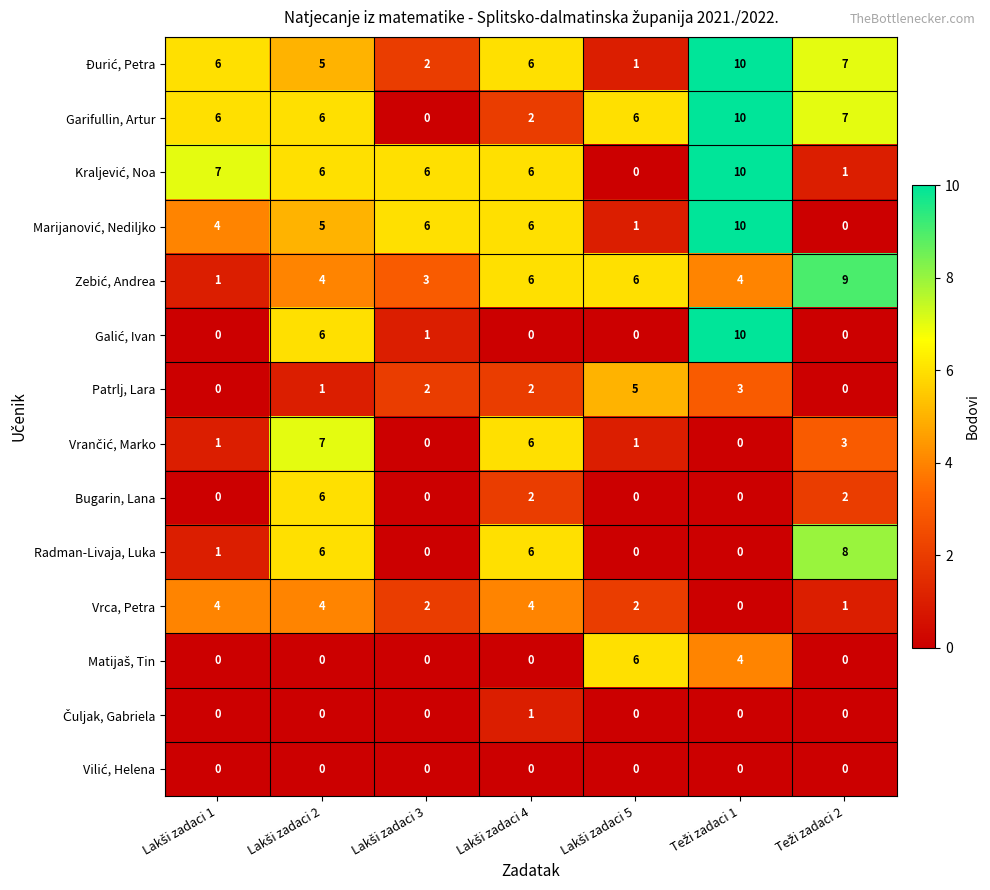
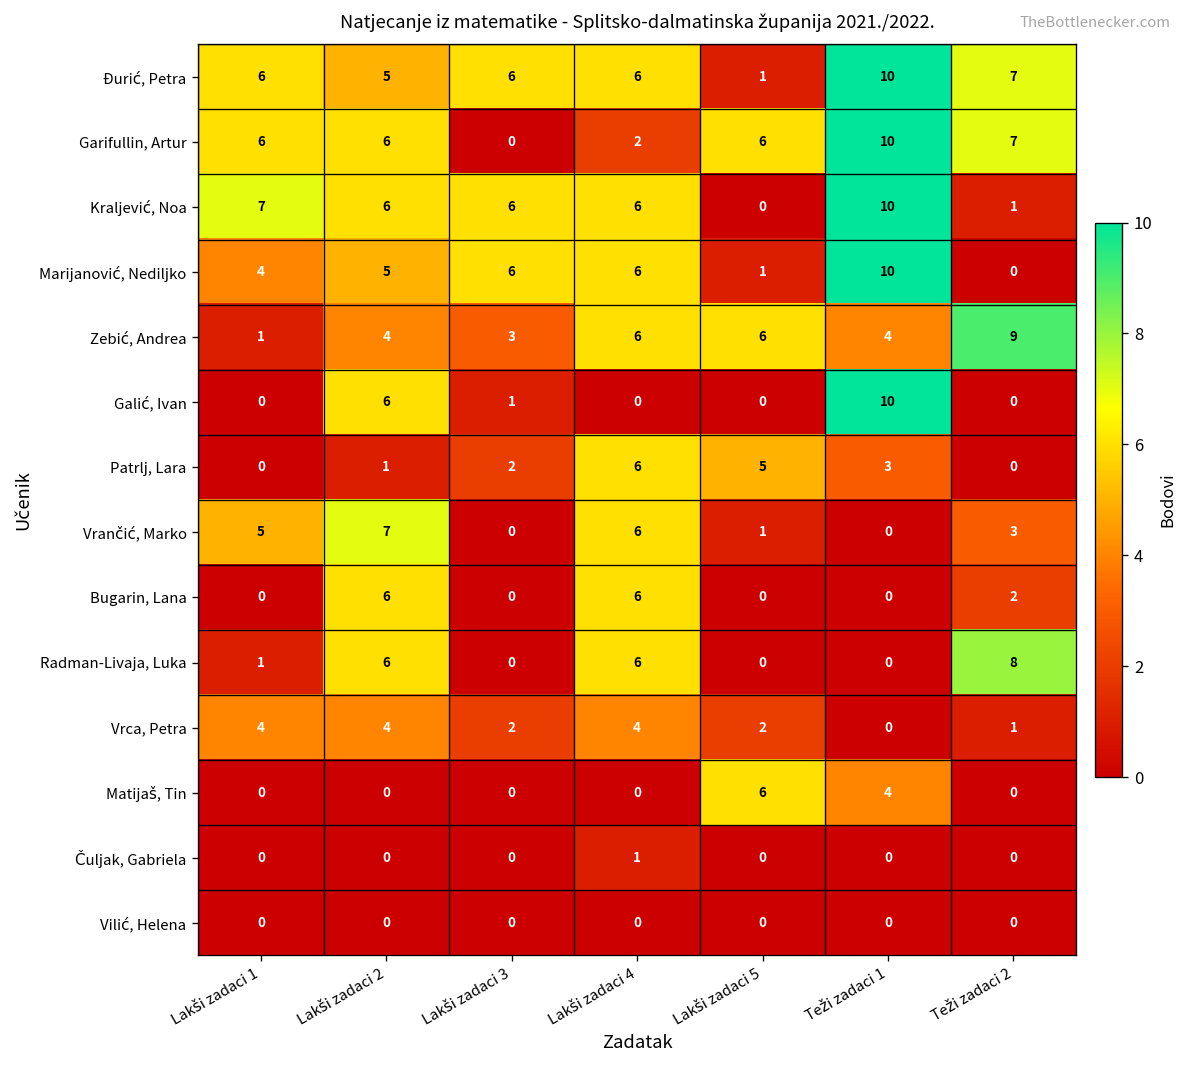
  {
    "Đurić, Petra": {
      "Lakši zadaci 1": 6,
      "Lakši zadaci 2": 5,
-     "Lakši zadaci 3": 2,
+     "Lakši zadaci 3": 6,
      "Lakši zadaci 4": 6,
      "Lakši zadaci 5": 1,
      "Teži zadaci 1": 10,
      "Teži zadaci 2": 7
    },
    "Garifullin, Artur": {
      "Lakši zadaci 1": 6,
      "Lakši zadaci 2": 6,
      "Lakši zadaci 3": 0,
      "Lakši zadaci 4": 2,
      "Lakši zadaci 5": 6,
      "Teži zadaci 1": 10,
      "Teži zadaci 2": 7
    },
    "Kraljević, Noa": {
      "Lakši zadaci 1": 7,
      "Lakši zadaci 2": 6,
      "Lakši zadaci 3": 6,
      "Lakši zadaci 4": 6,
      "Lakši zadaci 5": 0,
      "Teži zadaci 1": 10,
      "Teži zadaci 2": 1
    },
    "Marijanović, Nediljko": {
      "Lakši zadaci 1": 4,
      "Lakši zadaci 2": 5,
      "Lakši zadaci 3": 6,
      "Lakši zadaci 4": 6,
      "Lakši zadaci 5": 1,
      "Teži zadaci 1": 10,
      "Teži zadaci 2": 0
    },
    "Zebić, Andrea": {
      "Lakši zadaci 1": 1,
      "Lakši zadaci 2": 4,
      "Lakši zadaci 3": 3,
      "Lakši zadaci 4": 6,
      "Lakši zadaci 5": 6,
      "Teži zadaci 1": 4,
      "Teži zadaci 2": 9
    },
    "Galić, Ivan": {
      "Lakši zadaci 1": 0,
      "Lakši zadaci 2": 6,
      "Lakši zadaci 3": 1,
      "Lakši zadaci 4": 0,
      "Lakši zadaci 5": 0,
      "Teži zadaci 1": 10,
      "Teži zadaci 2": 0
    },
    "Patrlj, Lara": {
      "Lakši zadaci 1": 0,
      "Lakši zadaci 2": 1,
      "Lakši zadaci 3": 2,
-     "Lakši zadaci 4": 2,
+     "Lakši zadaci 4": 6,
      "Lakši zadaci 5": 5,
      "Teži zadaci 1": 3,
      "Teži zadaci 2": 0
    },
    "Vrančić, Marko": {
-     "Lakši zadaci 1": 1,
+     "Lakši zadaci 1": 5,
      "Lakši zadaci 2": 7,
      "Lakši zadaci 3": 0,
      "Lakši zadaci 4": 6,
      "Lakši zadaci 5": 1,
      "Teži zadaci 1": 0,
      "Teži zadaci 2": 3
    },
    "Bugarin, Lana": {
      "Lakši zadaci 1": 0,
      "Lakši zadaci 2": 6,
      "Lakši zadaci 3": 0,
-     "Lakši zadaci 4": 2,
+     "Lakši zadaci 4": 6,
      "Lakši zadaci 5": 0,
      "Teži zadaci 1": 0,
      "Teži zadaci 2": 2
    },
    "Radman-Livaja, Luka": {
      "Lakši zadaci 1": 1,
      "Lakši zadaci 2": 6,
      "Lakši zadaci 3": 0,
      "Lakši zadaci 4": 6,
      "Lakši zadaci 5": 0,
      "Teži zadaci 1": 0,
      "Teži zadaci 2": 8
    },
    "Vrca, Petra": {
      "Lakši zadaci 1": 4,
      "Lakši zadaci 2": 4,
      "Lakši zadaci 3": 2,
      "Lakši zadaci 4": 4,
      "Lakši zadaci 5": 2,
      "Teži zadaci 1": 0,
      "Teži zadaci 2": 1
    },
    "Matijaš, Tin": {
      "Lakši zadaci 1": 0,
      "Lakši zadaci 2": 0,
      "Lakši zadaci 3": 0,
      "Lakši zadaci 4": 0,
      "Lakši zadaci 5": 6,
      "Teži zadaci 1": 4,
      "Teži zadaci 2": 0
    },
    "Čuljak, Gabriela": {
      "Lakši zadaci 1": 0,
      "Lakši zadaci 2": 0,
      "Lakši zadaci 3": 0,
      "Lakši zadaci 4": 1,
      "Lakši zadaci 5": 0,
      "Teži zadaci 1": 0,
      "Teži zadaci 2": 0
    },
    "Vilić, Helena": {
      "Lakši zadaci 1": 0,
      "Lakši zadaci 2": 0,
      "Lakši zadaci 3": 0,
      "Lakši zadaci 4": 0,
      "Lakši zadaci 5": 0,
      "Teži zadaci 1": 0,
      "Teži zadaci 2": 0
    }
  }
